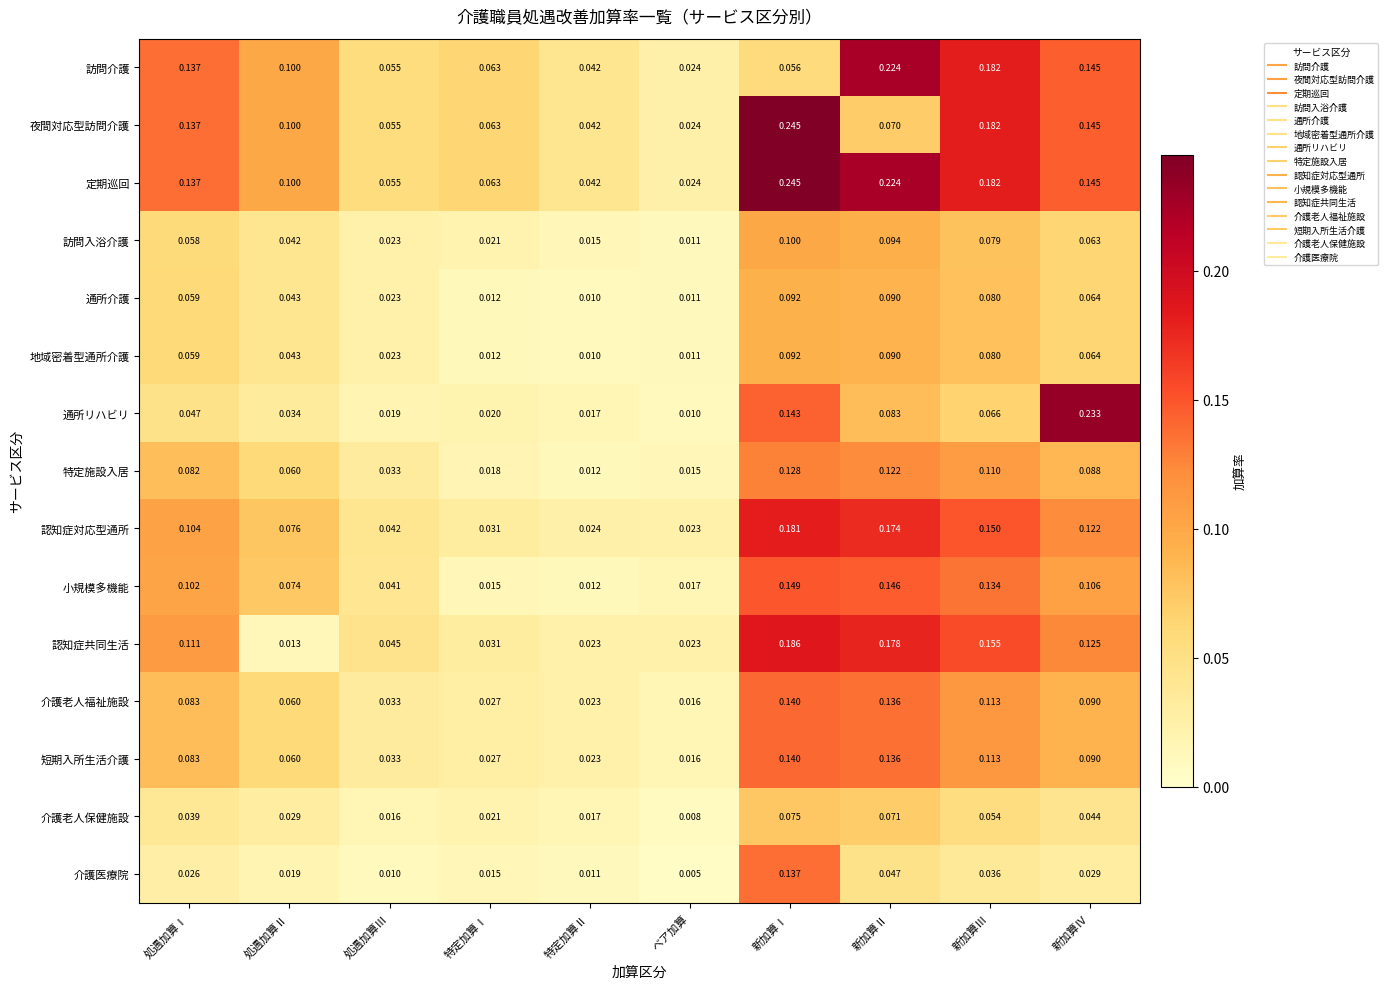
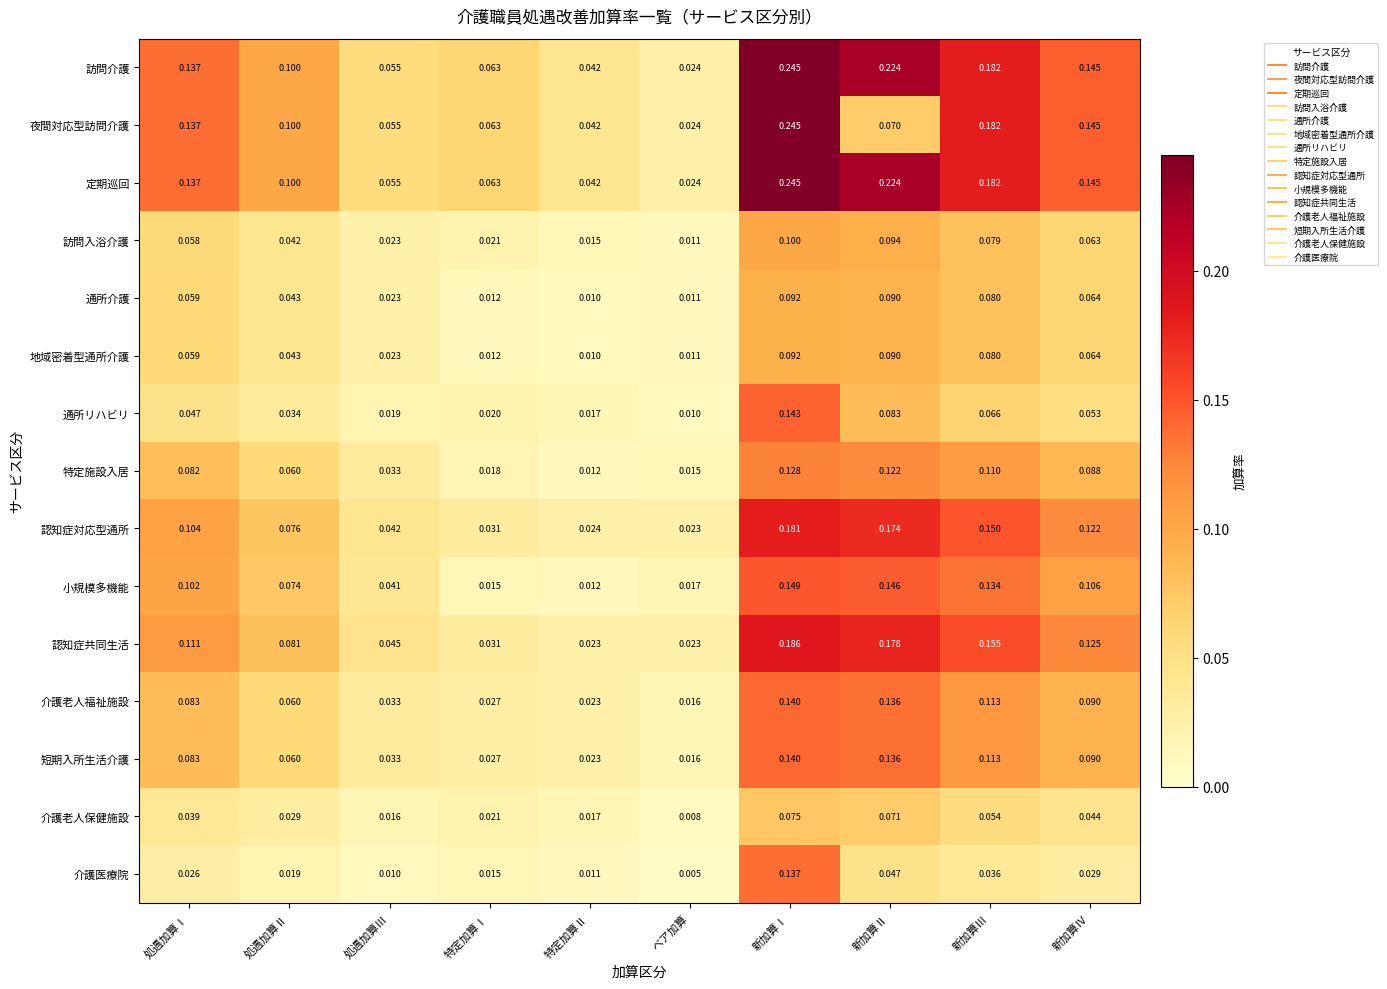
  {
    "訪問介護": {
      "処遇加算Ⅰ": 0.137,
      "処遇加算Ⅱ": 0.100,
      "処遇加算Ⅲ": 0.055,
      "特定加算Ⅰ": 0.063,
      "特定加算Ⅱ": 0.042,
      "ベア加算": 0.024,
-     "新加算Ⅰ": 0.056,
+     "新加算Ⅰ": 0.245,
      "新加算Ⅱ": 0.224,
      "新加算Ⅲ": 0.182,
      "新加算Ⅳ": 0.145
    },
    "夜間対応型訪問介護": {
      "処遇加算Ⅰ": 0.137,
      "処遇加算Ⅱ": 0.100,
      "処遇加算Ⅲ": 0.055,
      "特定加算Ⅰ": 0.063,
      "特定加算Ⅱ": 0.042,
      "ベア加算": 0.024,
      "新加算Ⅰ": 0.245,
      "新加算Ⅱ": 0.070,
      "新加算Ⅲ": 0.182,
      "新加算Ⅳ": 0.145
    },
    "定期巡回": {
      "処遇加算Ⅰ": 0.137,
      "処遇加算Ⅱ": 0.100,
      "処遇加算Ⅲ": 0.055,
      "特定加算Ⅰ": 0.063,
      "特定加算Ⅱ": 0.042,
      "ベア加算": 0.024,
      "新加算Ⅰ": 0.245,
      "新加算Ⅱ": 0.224,
      "新加算Ⅲ": 0.182,
      "新加算Ⅳ": 0.145
    },
    "訪問入浴介護": {
      "処遇加算Ⅰ": 0.058,
      "処遇加算Ⅱ": 0.042,
      "処遇加算Ⅲ": 0.023,
      "特定加算Ⅰ": 0.021,
      "特定加算Ⅱ": 0.015,
      "ベア加算": 0.011,
      "新加算Ⅰ": 0.100,
      "新加算Ⅱ": 0.094,
      "新加算Ⅲ": 0.079,
      "新加算Ⅳ": 0.063
    },
    "通所介護": {
      "処遇加算Ⅰ": 0.059,
      "処遇加算Ⅱ": 0.043,
      "処遇加算Ⅲ": 0.023,
      "特定加算Ⅰ": 0.012,
      "特定加算Ⅱ": 0.010,
      "ベア加算": 0.011,
      "新加算Ⅰ": 0.092,
      "新加算Ⅱ": 0.090,
      "新加算Ⅲ": 0.080,
      "新加算Ⅳ": 0.064
    },
    "地域密着型通所介護": {
      "処遇加算Ⅰ": 0.059,
      "処遇加算Ⅱ": 0.043,
      "処遇加算Ⅲ": 0.023,
      "特定加算Ⅰ": 0.012,
      "特定加算Ⅱ": 0.010,
      "ベア加算": 0.011,
      "新加算Ⅰ": 0.092,
      "新加算Ⅱ": 0.090,
      "新加算Ⅲ": 0.080,
      "新加算Ⅳ": 0.064
    },
    "通所リハビリ": {
      "処遇加算Ⅰ": 0.047,
      "処遇加算Ⅱ": 0.034,
      "処遇加算Ⅲ": 0.019,
      "特定加算Ⅰ": 0.020,
      "特定加算Ⅱ": 0.017,
      "ベア加算": 0.010,
      "新加算Ⅰ": 0.143,
      "新加算Ⅱ": 0.083,
      "新加算Ⅲ": 0.066,
-     "新加算Ⅳ": 0.233
+     "新加算Ⅳ": 0.053
    },
    "特定施設入居": {
      "処遇加算Ⅰ": 0.082,
      "処遇加算Ⅱ": 0.060,
      "処遇加算Ⅲ": 0.033,
      "特定加算Ⅰ": 0.018,
      "特定加算Ⅱ": 0.012,
      "ベア加算": 0.015,
      "新加算Ⅰ": 0.128,
      "新加算Ⅱ": 0.122,
      "新加算Ⅲ": 0.110,
      "新加算Ⅳ": 0.088
    },
    "認知症対応型通所": {
      "処遇加算Ⅰ": 0.104,
      "処遇加算Ⅱ": 0.076,
      "処遇加算Ⅲ": 0.042,
      "特定加算Ⅰ": 0.031,
      "特定加算Ⅱ": 0.024,
      "ベア加算": 0.023,
      "新加算Ⅰ": 0.181,
      "新加算Ⅱ": 0.174,
      "新加算Ⅲ": 0.150,
      "新加算Ⅳ": 0.122
    },
    "小規模多機能": {
      "処遇加算Ⅰ": 0.102,
      "処遇加算Ⅱ": 0.074,
      "処遇加算Ⅲ": 0.041,
      "特定加算Ⅰ": 0.015,
      "特定加算Ⅱ": 0.012,
      "ベア加算": 0.017,
      "新加算Ⅰ": 0.149,
      "新加算Ⅱ": 0.146,
      "新加算Ⅲ": 0.134,
      "新加算Ⅳ": 0.106
    },
    "認知症共同生活": {
      "処遇加算Ⅰ": 0.111,
-     "処遇加算Ⅱ": 0.013,
+     "処遇加算Ⅱ": 0.081,
      "処遇加算Ⅲ": 0.045,
      "特定加算Ⅰ": 0.031,
      "特定加算Ⅱ": 0.023,
      "ベア加算": 0.023,
      "新加算Ⅰ": 0.186,
      "新加算Ⅱ": 0.178,
      "新加算Ⅲ": 0.155,
      "新加算Ⅳ": 0.125
    },
    "介護老人福祉施設": {
      "処遇加算Ⅰ": 0.083,
      "処遇加算Ⅱ": 0.060,
      "処遇加算Ⅲ": 0.033,
      "特定加算Ⅰ": 0.027,
      "特定加算Ⅱ": 0.023,
      "ベア加算": 0.016,
      "新加算Ⅰ": 0.140,
      "新加算Ⅱ": 0.136,
      "新加算Ⅲ": 0.113,
      "新加算Ⅳ": 0.090
    },
    "短期入所生活介護": {
      "処遇加算Ⅰ": 0.083,
      "処遇加算Ⅱ": 0.060,
      "処遇加算Ⅲ": 0.033,
      "特定加算Ⅰ": 0.027,
      "特定加算Ⅱ": 0.023,
      "ベア加算": 0.016,
      "新加算Ⅰ": 0.140,
      "新加算Ⅱ": 0.136,
      "新加算Ⅲ": 0.113,
      "新加算Ⅳ": 0.090
    },
    "介護老人保健施設": {
      "処遇加算Ⅰ": 0.039,
      "処遇加算Ⅱ": 0.029,
      "処遇加算Ⅲ": 0.016,
      "特定加算Ⅰ": 0.021,
      "特定加算Ⅱ": 0.017,
      "ベア加算": 0.008,
      "新加算Ⅰ": 0.075,
      "新加算Ⅱ": 0.071,
      "新加算Ⅲ": 0.054,
      "新加算Ⅳ": 0.044
    },
    "介護医療院": {
      "処遇加算Ⅰ": 0.026,
      "処遇加算Ⅱ": 0.019,
      "処遇加算Ⅲ": 0.010,
      "特定加算Ⅰ": 0.015,
      "特定加算Ⅱ": 0.011,
      "ベア加算": 0.005,
      "新加算Ⅰ": 0.137,
      "新加算Ⅱ": 0.047,
      "新加算Ⅲ": 0.036,
      "新加算Ⅳ": 0.029
    }
  }
